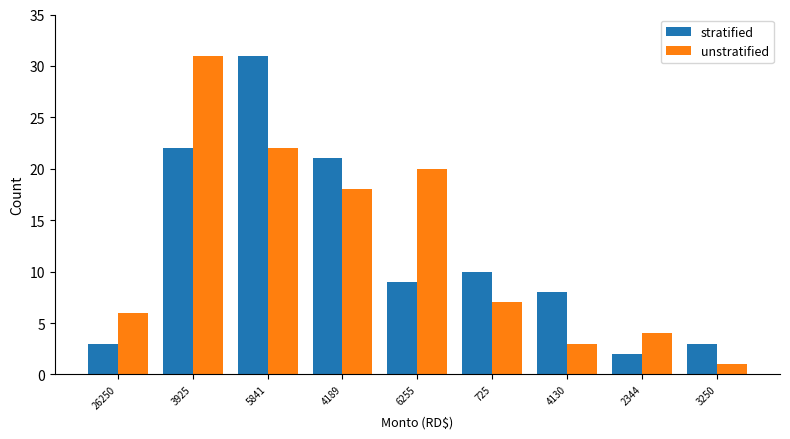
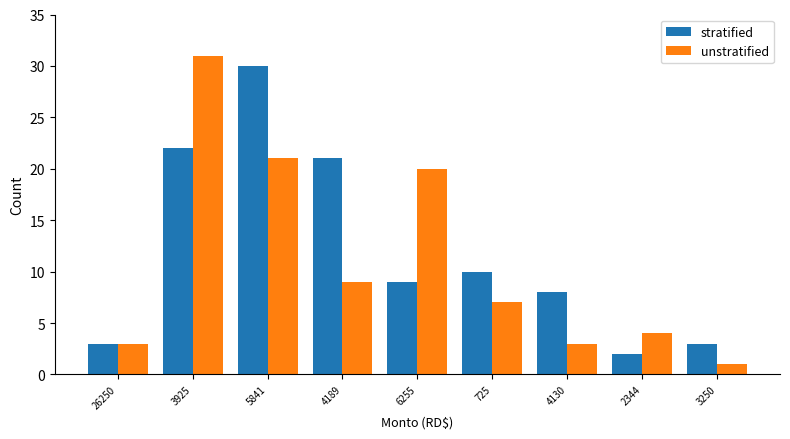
  {
    "stratified": {
      "26250": 3,
      "3925": 22,
-     "5841": 31,
+     "5841": 30,
      "4189": 21,
      "6255": 9,
      "725": 10,
      "4130": 8,
      "2344": 2,
      "3250": 3
    },
    "unstratified": {
-     "26250": 6,
+     "26250": 3,
      "3925": 31,
-     "5841": 22,
-     "4189": 18,
+     "5841": 21,
+     "4189": 9,
      "6255": 20,
      "725": 7,
      "4130": 3,
      "2344": 4,
      "3250": 1
    }
  }
